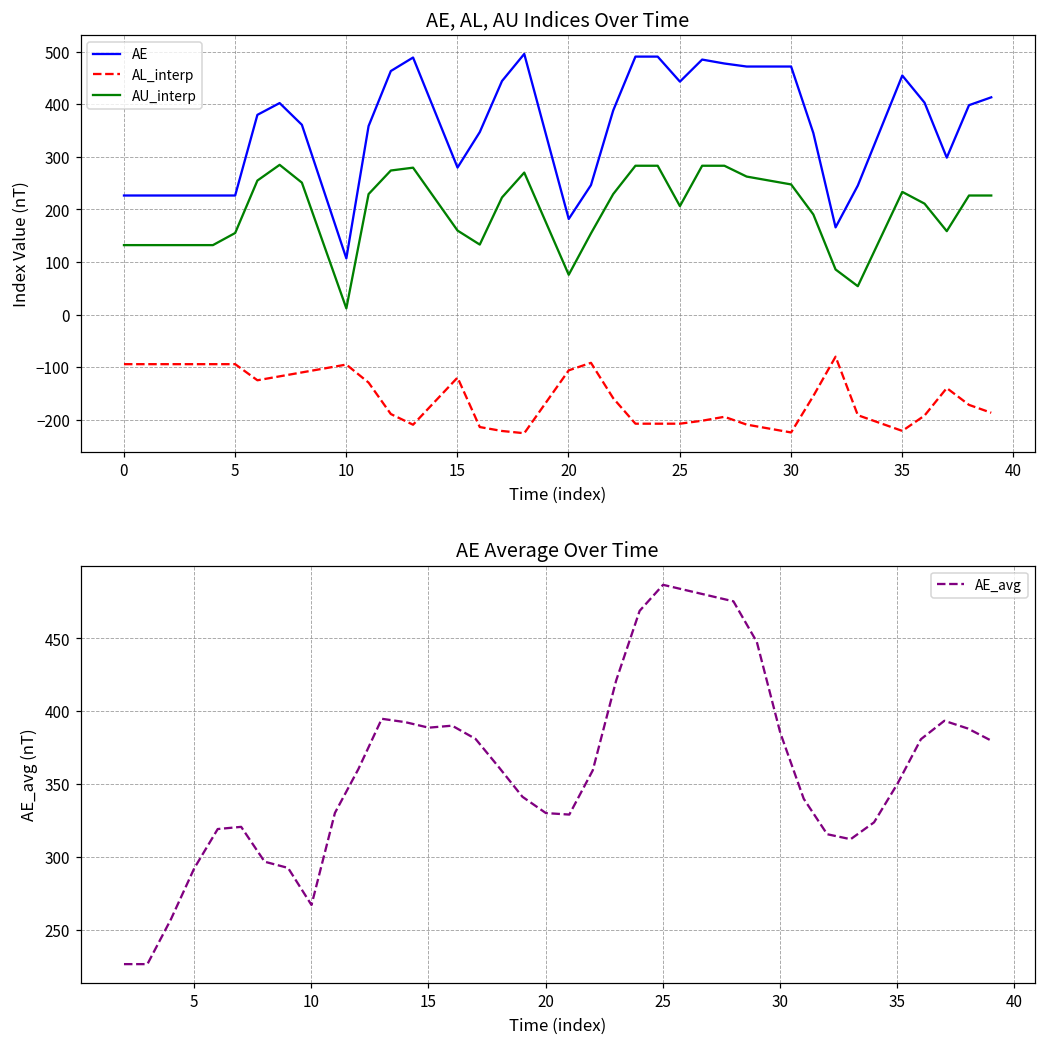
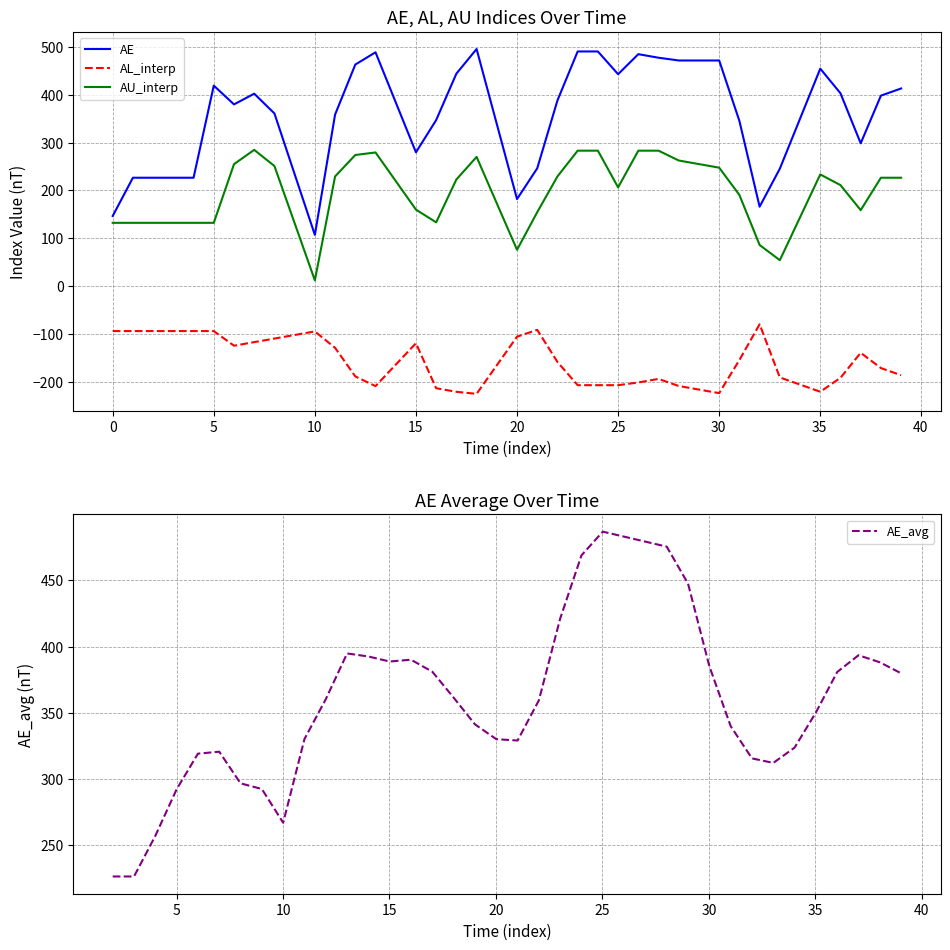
  {
    "AE, AL, AU Indices Over Time": {
      "AE": {
-       "0": 230,
-       "5": 230,
+       "0": 150,
+       "5": 420,
        "10": 110,
        "15": 280,
        "20": 180,
        "25": 440
      },
      "AL_interp": {
        "0": -90,
        "5": -90,
        "10": -100,
        "15": -120,
        "20": -110,
        "25": -210
      },
      "AU_interp": {
        "0": 130,
-       "5": 160,
+       "5": 130,
        "10": 10,
        "15": 160,
        "20": 80,
        "25": 210
      }
    },
    "AE Average Over Time": {
      "5": 292,
      "10": 267,
      "15": 389,
      "20": 330,
      "25": 487
    }
  }
